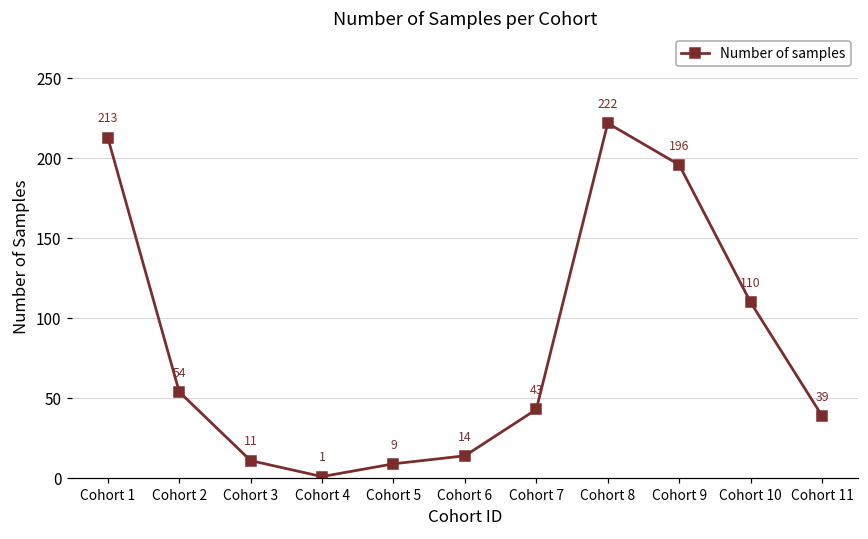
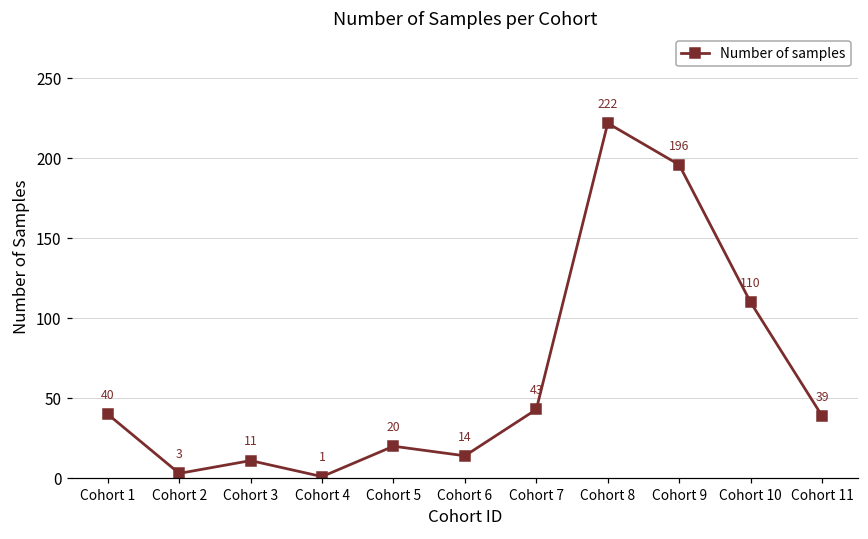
  {
-   "Cohort 1": 213,
-   "Cohort 2": 54,
+   "Cohort 1": 40,
+   "Cohort 2": 3,
    "Cohort 3": 11,
    "Cohort 4": 1,
-   "Cohort 5": 9,
+   "Cohort 5": 20,
    "Cohort 6": 14,
    "Cohort 7": 43,
    "Cohort 8": 222,
    "Cohort 9": 196,
    "Cohort 10": 110,
    "Cohort 11": 39
  }
